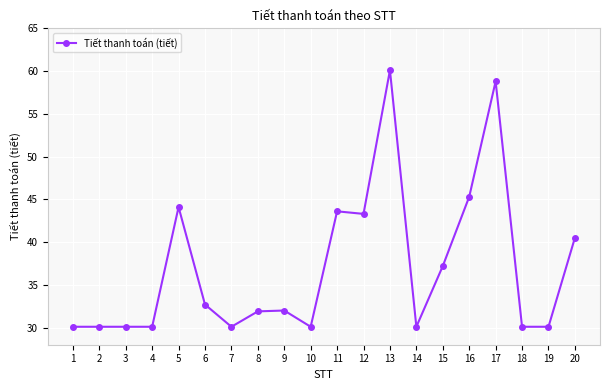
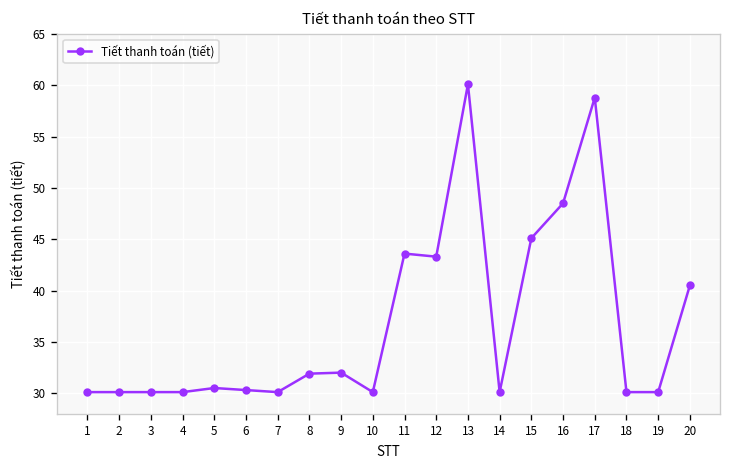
  {
    "1": 30,
    "2": 30,
    "3": 30,
    "4": 30,
-   "5": 44,
-   "6": 33,
+   "5": 31,
+   "6": 30,
    "7": 30,
    "8": 32,
    "9": 32,
    "10": 30,
    "11": 44,
    "12": 43,
    "13": 60,
    "14": 30,
-   "15": 37,
-   "16": 45,
+   "15": 45,
+   "16": 49,
    "17": 59,
    "18": 30,
    "19": 30,
    "20": 41
  }
